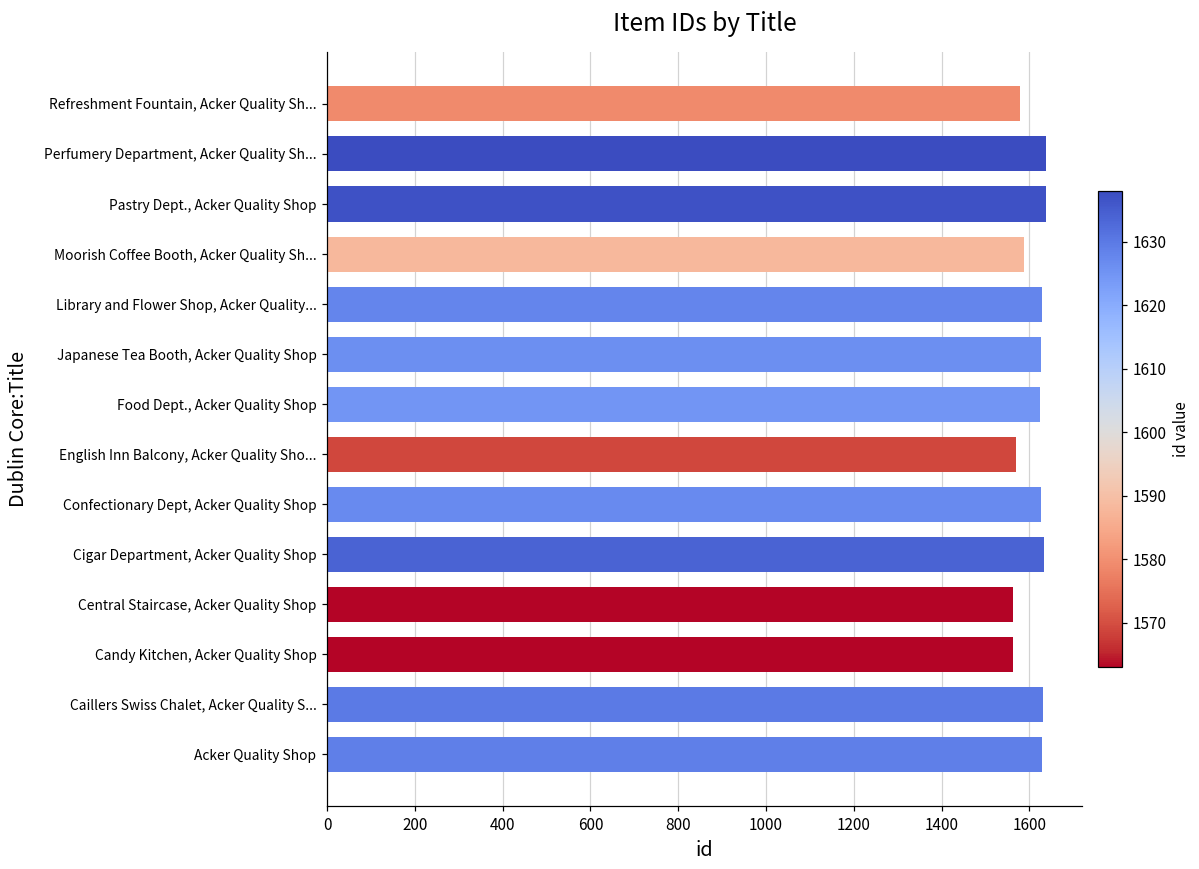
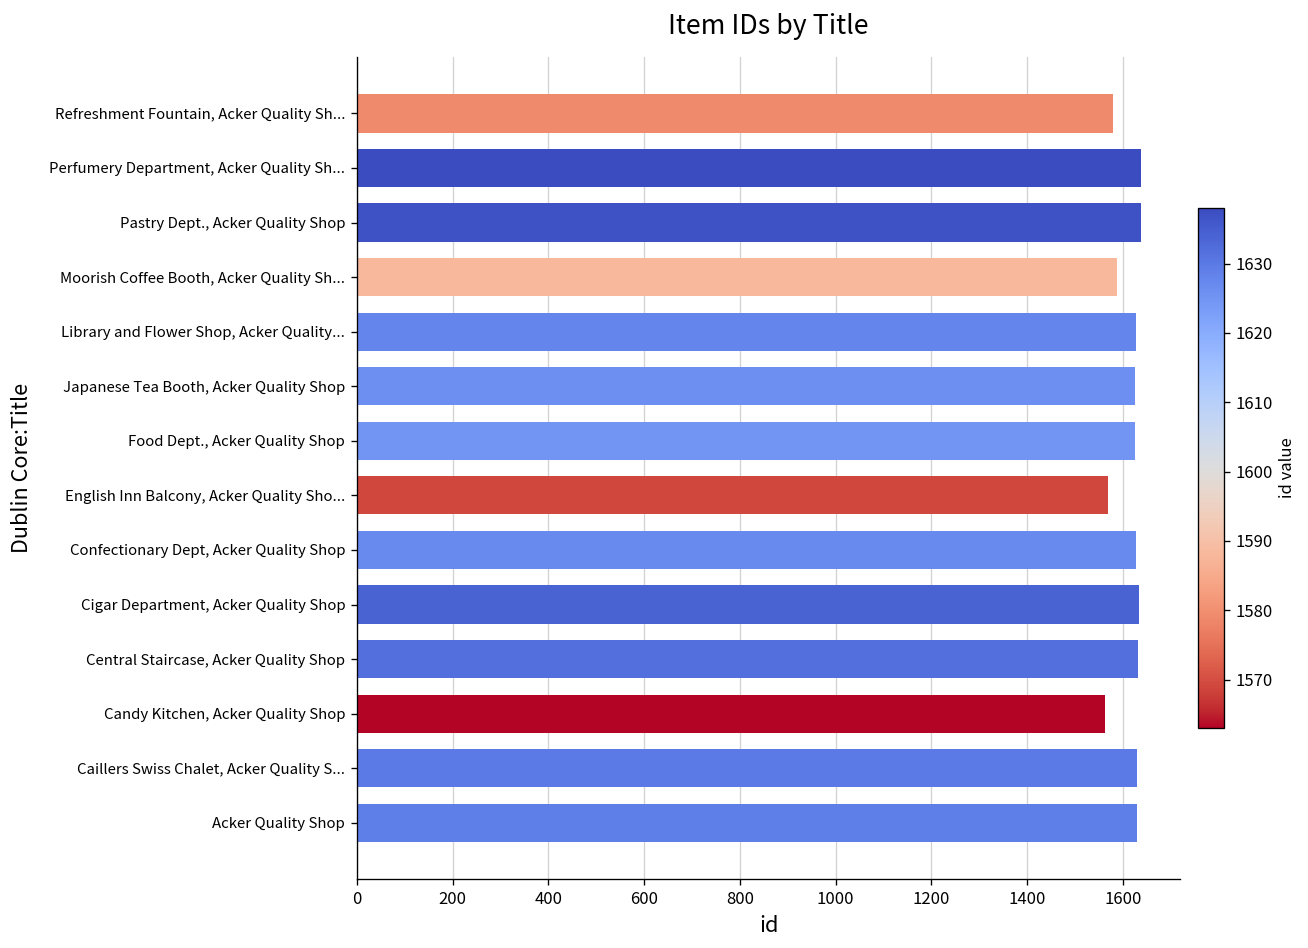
  {
    "Refreshment Fountain, Acker Quality Sh...": 1580,
    "Perfumery Department, Acker Quality Sh...": 1640,
    "Pastry Dept., Acker Quality Shop": 1640,
    "Moorish Coffee Booth, Acker Quality Sh...": 1590,
    "Library and Flower Shop, Acker Quality...": 1630,
    "Japanese Tea Booth, Acker Quality Shop": 1630,
    "Food Dept., Acker Quality Shop": 1630,
    "English Inn Balcony, Acker Quality Sho...": 1570,
    "Confectionary Dept, Acker Quality Shop": 1630,
    "Cigar Department, Acker Quality Shop": 1630,
-   "Central Staircase, Acker Quality Shop": 1560,
+   "Central Staircase, Acker Quality Shop": 1630,
    "Candy Kitchen, Acker Quality Shop": 1560,
    "Caillers Swiss Chalet, Acker Quality S...": 1630,
    "Acker Quality Shop": 1630
  }
